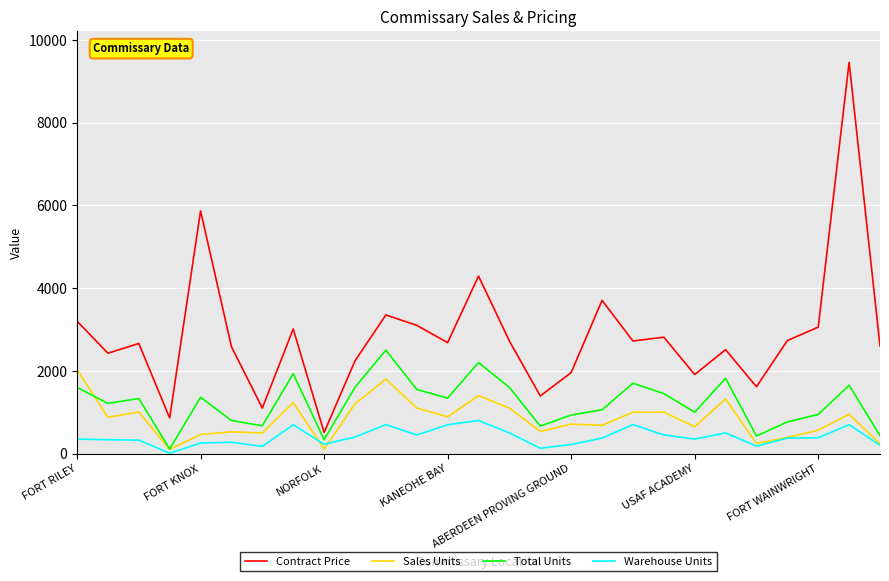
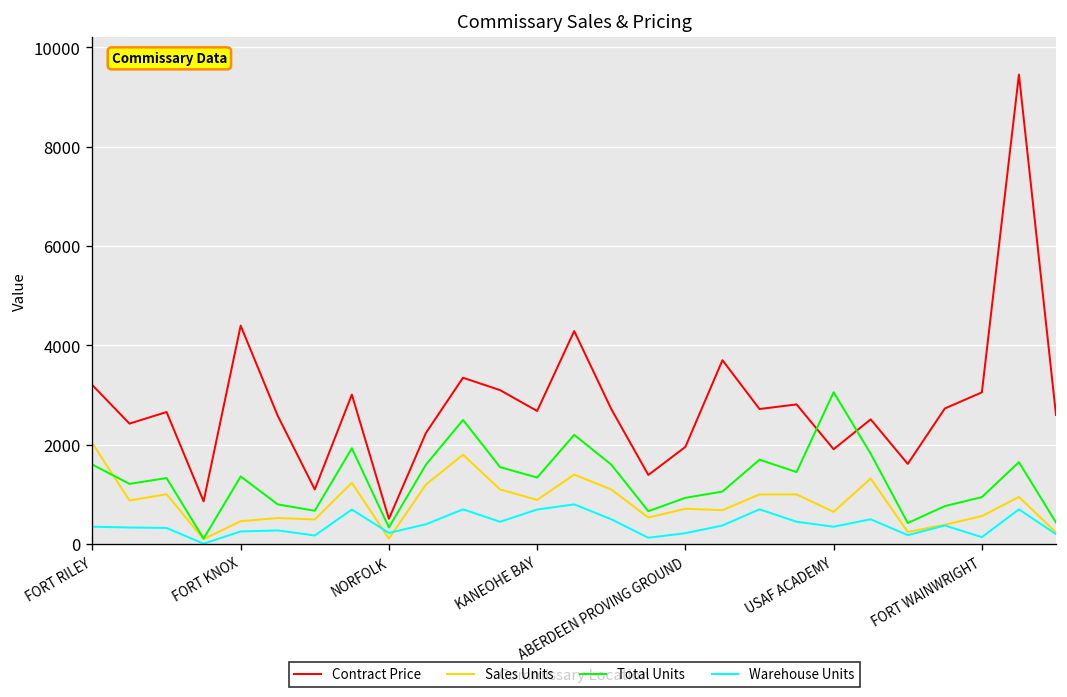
  {
    "Contract Price": {
      "FORT RILEY": 3200,
-     "FORT KNOX": 5900,
+     "FORT KNOX": 4400,
      "NORFOLK": 500,
      "KANEOHE BAY": 2700,
      "ABERDEEN PROVING GROUND": 2000,
      "USAF ACADEMY": 1900,
      "FORT WAINWRIGHT": 3100
    },
    "Sales Units": {
      "FORT RILEY": 2000,
      "FORT KNOX": 500,
      "NORFOLK": 100,
      "KANEOHE BAY": 900,
      "ABERDEEN PROVING GROUND": 700,
      "USAF ACADEMY": 700,
      "FORT WAINWRIGHT": 600
    },
    "Total Units": {
      "FORT RILEY": 1600,
      "FORT KNOX": 1400,
      "NORFOLK": 300,
      "KANEOHE BAY": 1300,
      "ABERDEEN PROVING GROUND": 900,
-     "USAF ACADEMY": 1000,
+     "USAF ACADEMY": 3100,
      "FORT WAINWRIGHT": 900
    },
    "Warehouse Units": {
      "FORT RILEY": 400,
      "FORT KNOX": 300,
      "NORFOLK": 200,
      "KANEOHE BAY": 700,
      "ABERDEEN PROVING GROUND": 200,
      "USAF ACADEMY": 400,
-     "FORT WAINWRIGHT": 400
+     "FORT WAINWRIGHT": 100
    }
  }
